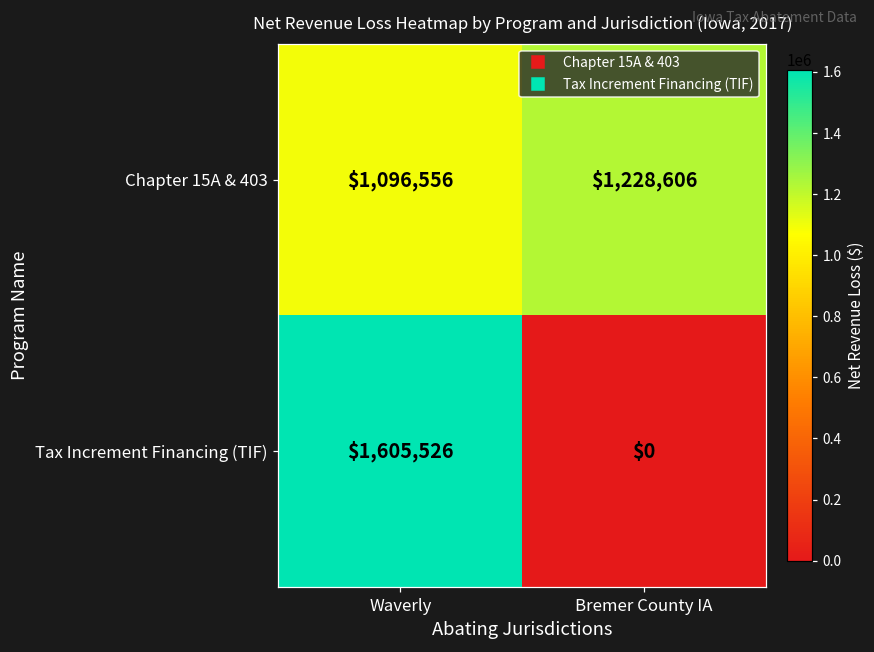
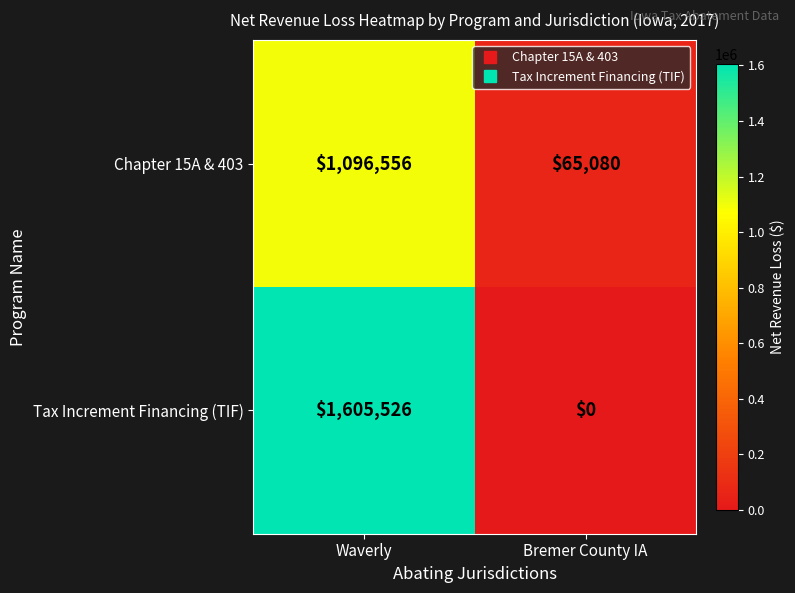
  {
    "Chapter 15A & 403": {
      "Waverly": "$1,096,556",
-     "Bremer County IA": "$1,228,606"
+     "Bremer County IA": "$65,080"
    },
    "Tax Increment Financing (TIF)": {
      "Waverly": "$1,605,526",
      "Bremer County IA": "$0"
    }
  }
